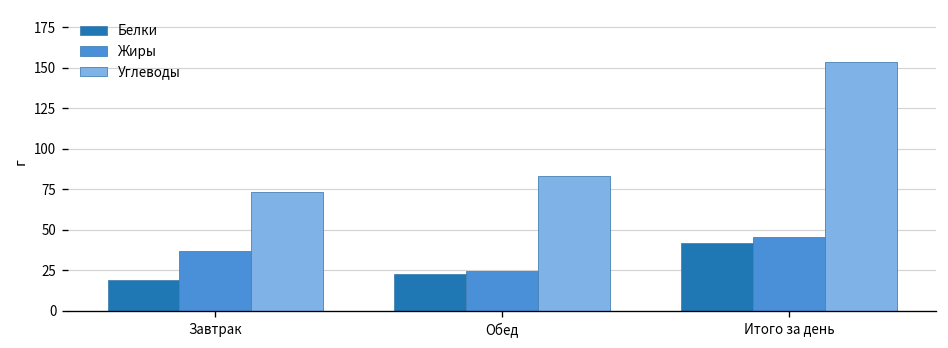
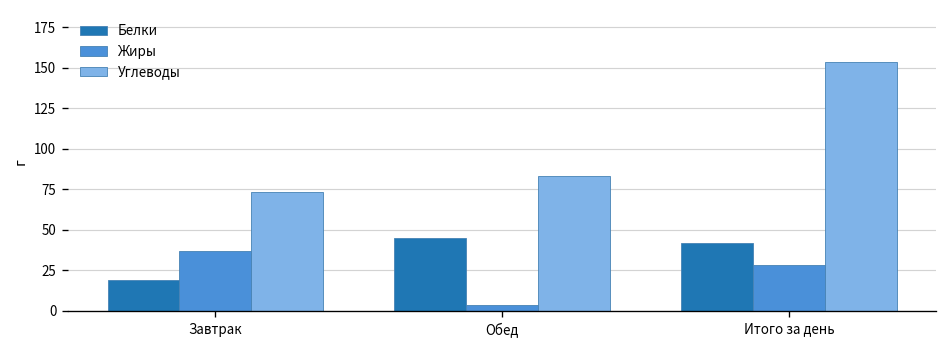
  {
    "Белки": {
      "Завтрак": 19,
-     "Обед": 23,
+     "Обед": 45,
      "Итого за день": 42
    },
    "Жиры": {
      "Завтрак": 37,
-     "Обед": 25,
-     "Итого за день": 46
+     "Обед": 4,
+     "Итого за день": 28
    },
    "Углеводы": {
      "Завтрак": 73,
      "Обед": 83,
      "Итого за день": 154
    }
  }
